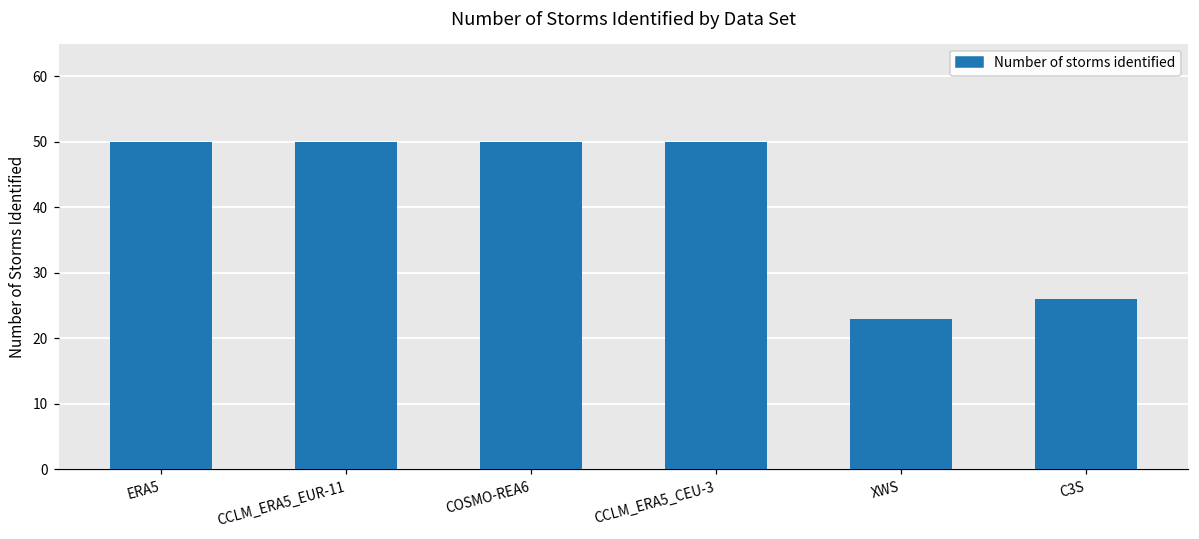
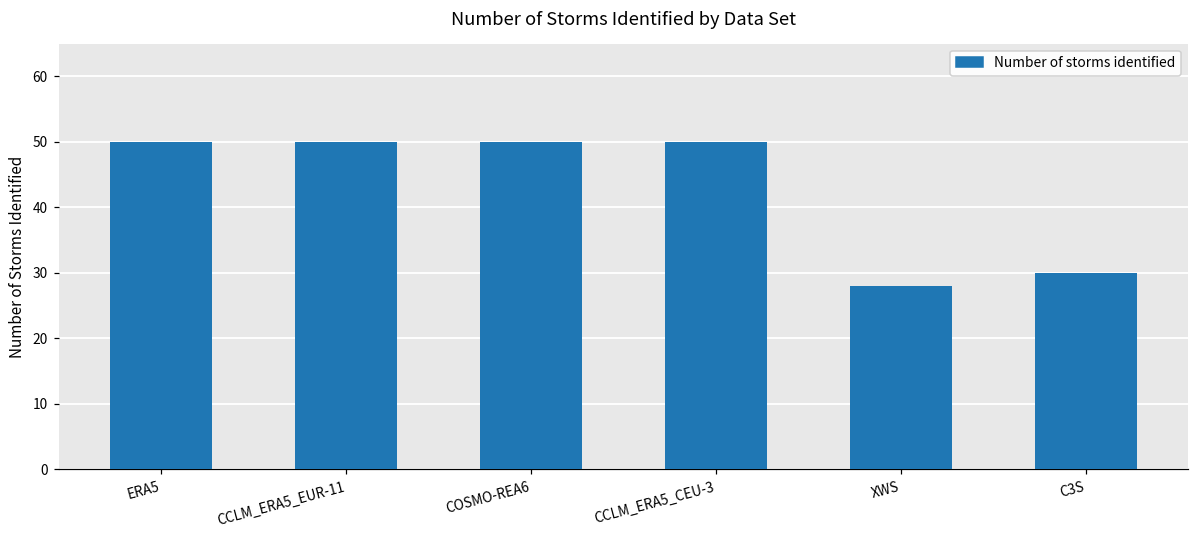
  {
    "ERA5": 50,
    "CCLM_ERA5_EUR-11": 50,
    "COSMO-REA6": 50,
    "CCLM_ERA5_CEU-3": 50,
-   "XWS": 23,
-   "C3S": 26
+   "XWS": 28,
+   "C3S": 30
  }
